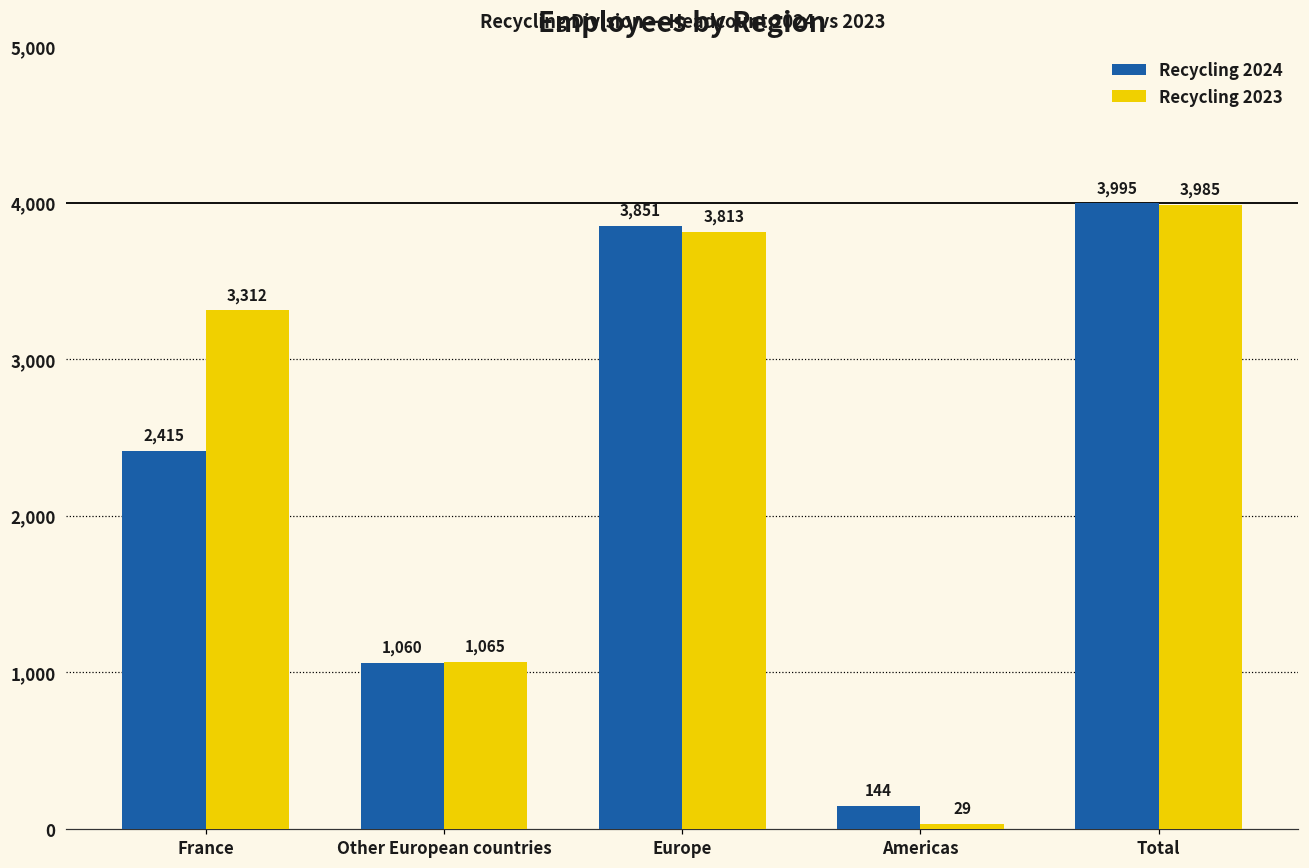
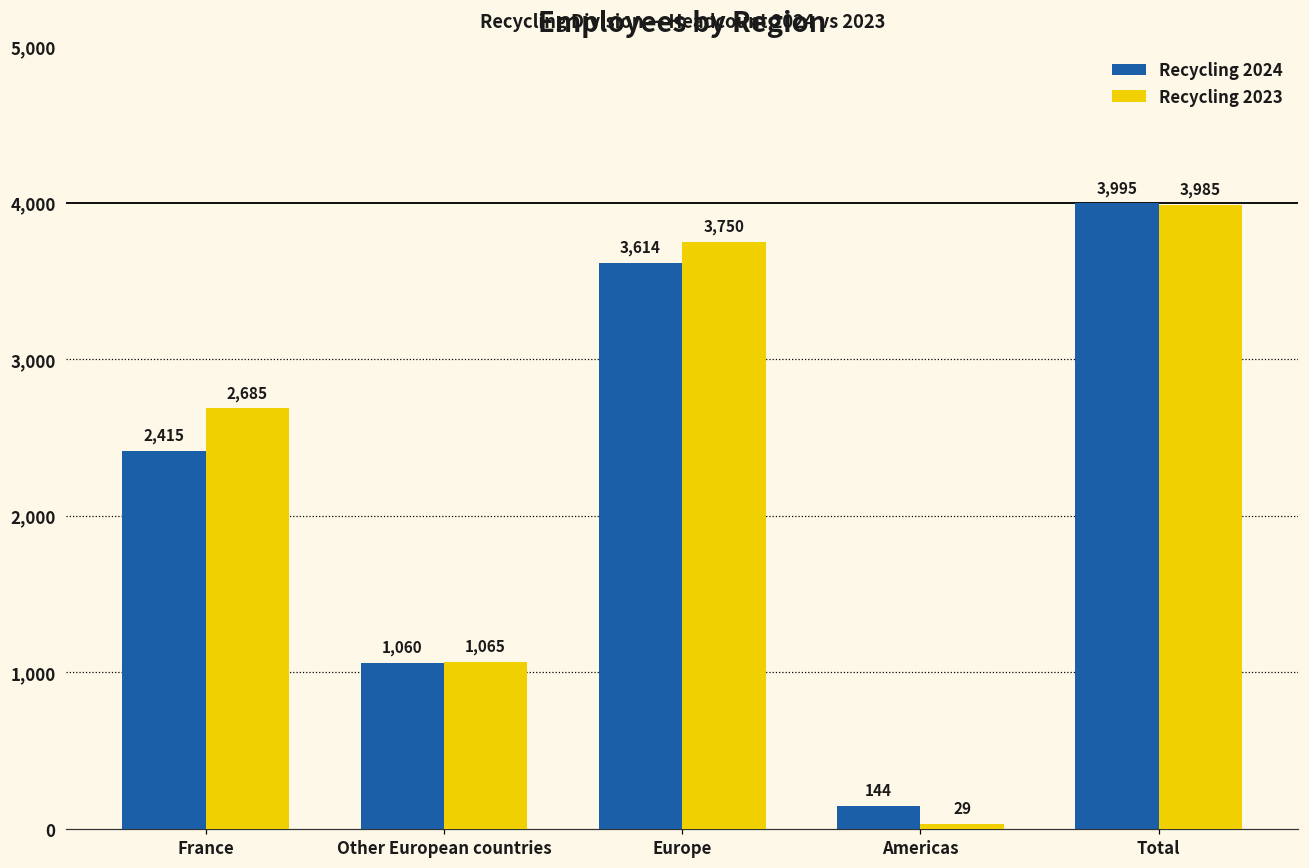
  {
    "Recycling 2024": {
      "France": "2,415",
      "Other European countries": "1,060",
-     "Europe": "3,851",
+     "Europe": "3,614",
      "Americas": "144",
      "Total": "3,995"
    },
    "Recycling 2023": {
-     "France": "3,312",
+     "France": "2,685",
      "Other European countries": "1,065",
-     "Europe": "3,813",
+     "Europe": "3,750",
      "Americas": "29",
      "Total": "3,985"
    }
  }
